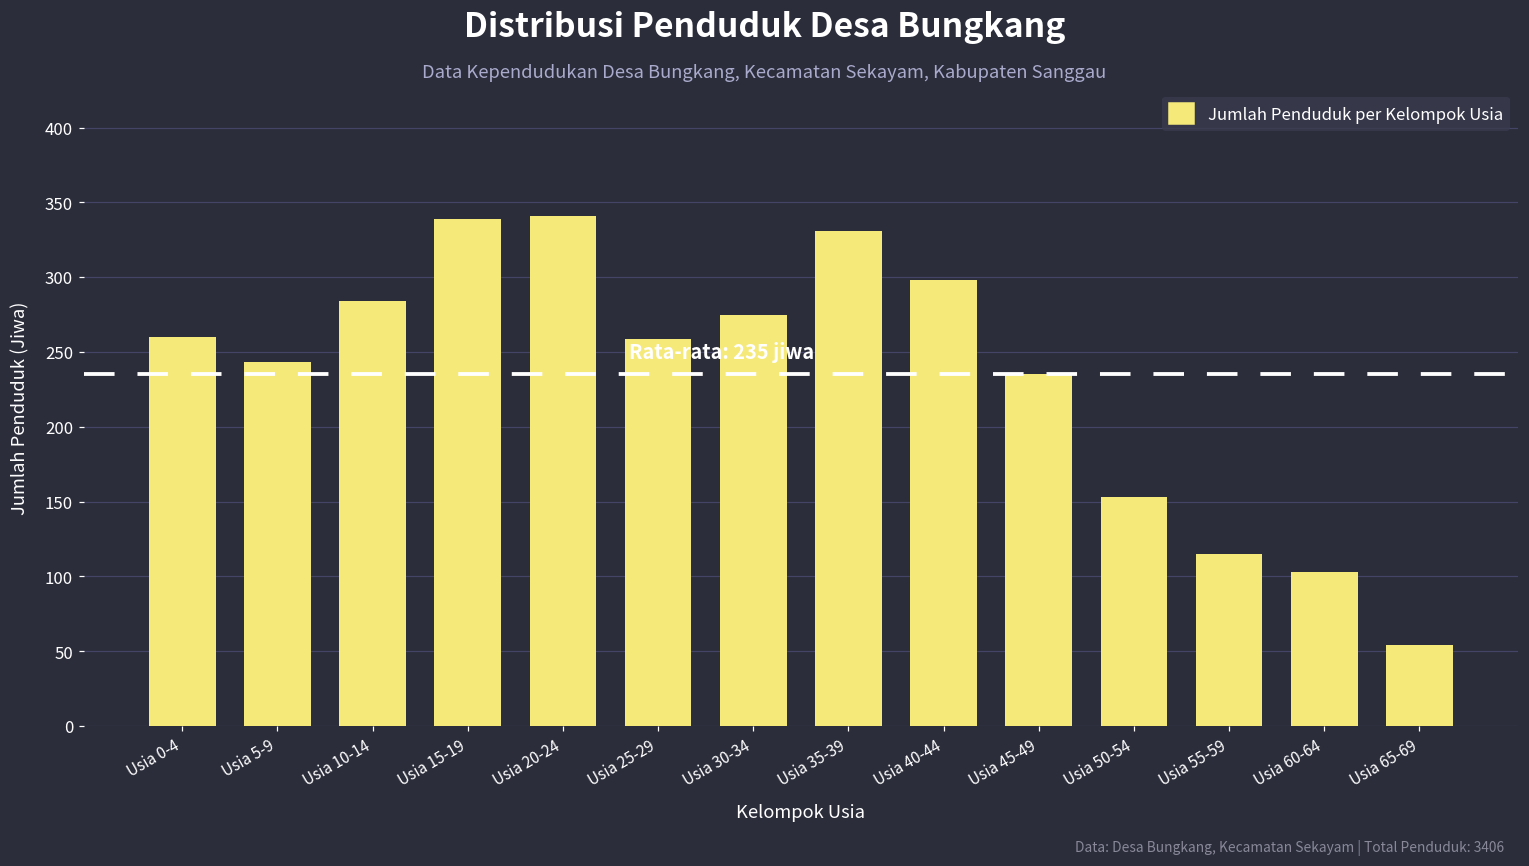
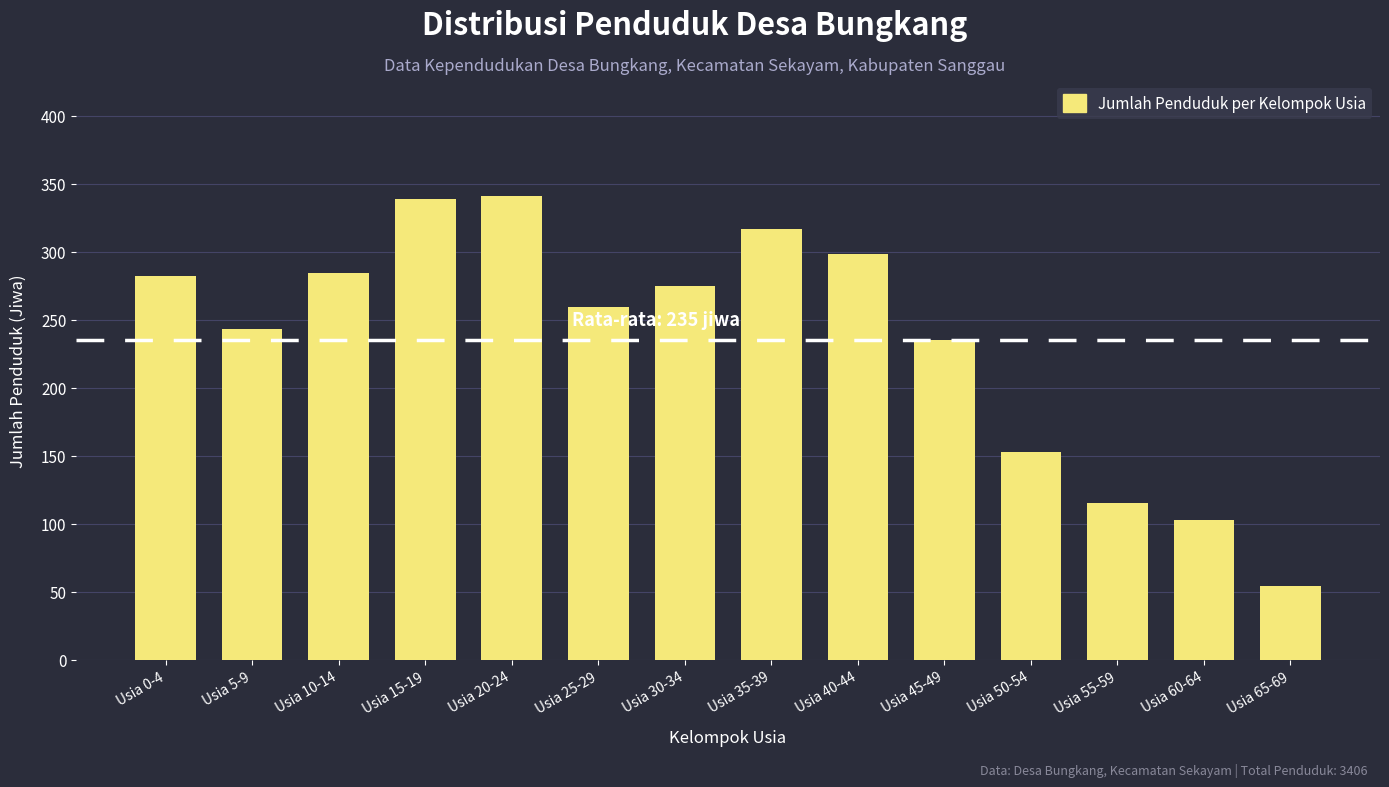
  {
-   "Usia 0-4": 260,
+   "Usia 0-4": 282,
    "Usia 5-9": 243,
    "Usia 10-14": 284,
    "Usia 15-19": 339,
    "Usia 20-24": 341,
    "Usia 25-29": 259,
-   "Usia 35-39": 331,
+   "Usia 35-39": 317,
    "Usia 40-44": 298,
    "Usia 45-49": 235,
    "Usia 50-54": 153,
    "Usia 55-59": 115,
    "Usia 60-64": 103,
    "Usia 65-69": 54
  }
